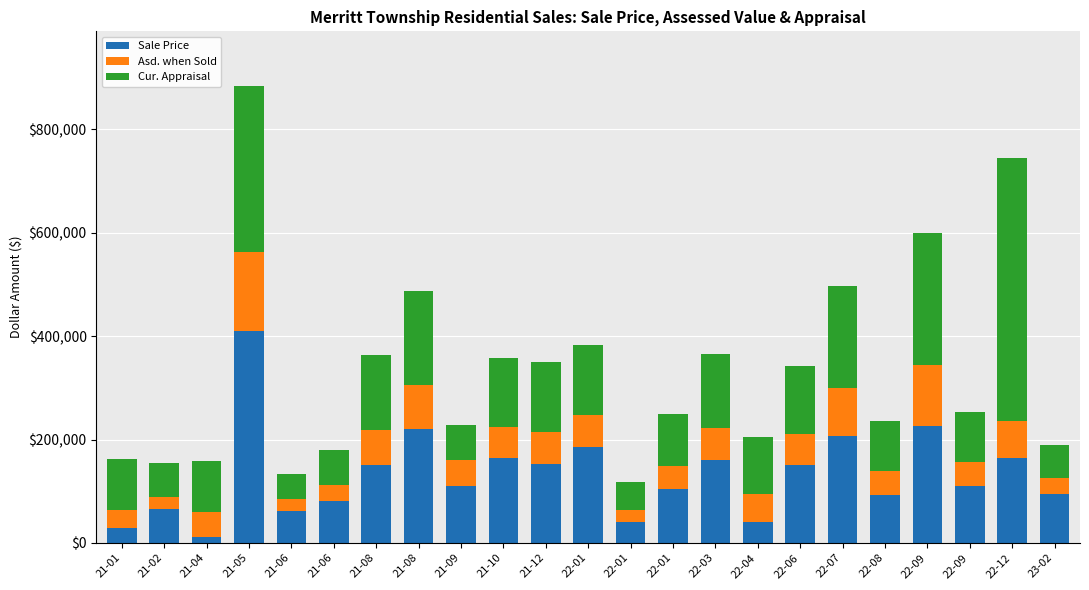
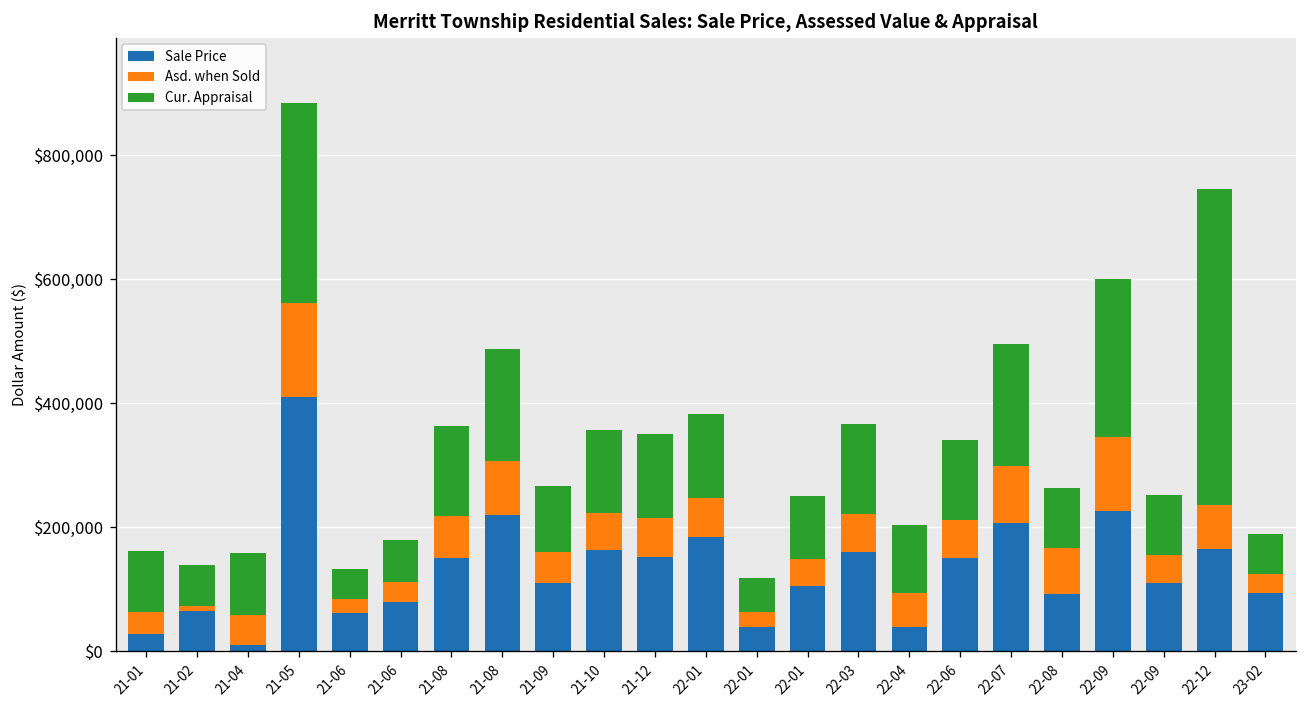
  {
    "Sale Price": {
      "21-01": "$30,000",
      "21-02": "$70,000",
      "21-04": "$10,000",
      "21-05": "$410,000",
      "21-09": "$110,000",
      "21-10": "$160,000",
      "21-12": "$150,000",
      "22-03": "$160,000",
      "22-04": "$40,000",
      "22-06": "$150,000",
      "22-07": "$210,000",
      "22-08": "$90,000",
      "22-12": "$170,000",
      "23-02": "$100,000"
    },
    "Asd. when Sold": {
      "21-01": "$40,000",
-     "21-02": "$20,000",
+     "21-02": "$10,000",
      "21-04": "$50,000",
      "21-05": "$150,000",
      "21-09": "$50,000",
      "21-10": "$60,000",
      "21-12": "$60,000",
      "22-03": "$60,000",
      "22-04": "$50,000",
      "22-06": "$60,000",
      "22-07": "$90,000",
-     "22-08": "$50,000",
+     "22-08": "$70,000",
      "22-12": "$70,000",
      "23-02": "$30,000"
    },
    "Cur. Appraisal": {
      "21-01": "$100,000",
      "21-02": "$70,000",
      "21-04": "$100,000",
      "21-05": "$320,000",
-     "21-09": "$70,000",
+     "21-09": "$110,000",
      "21-10": "$130,000",
      "21-12": "$140,000",
      "22-03": "$140,000",
      "22-04": "$110,000",
      "22-06": "$130,000",
      "22-07": "$200,000",
      "22-08": "$100,000",
      "22-12": "$510,000",
      "23-02": "$60,000"
    }
  }
